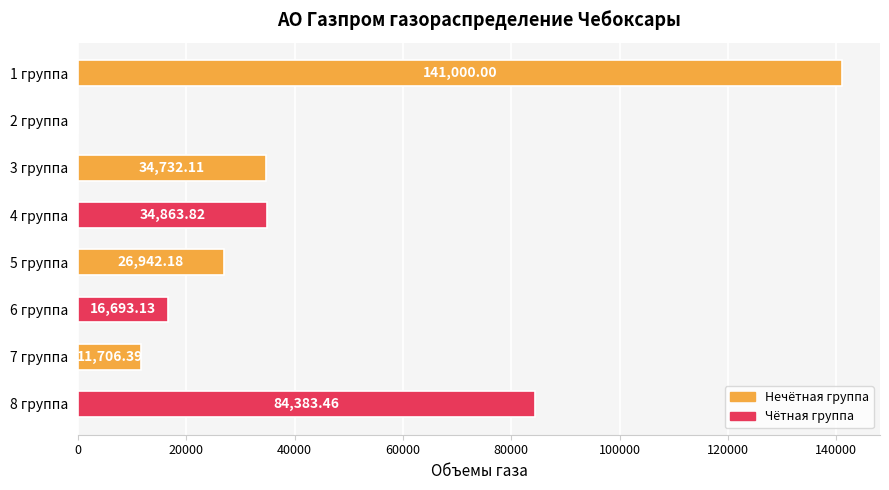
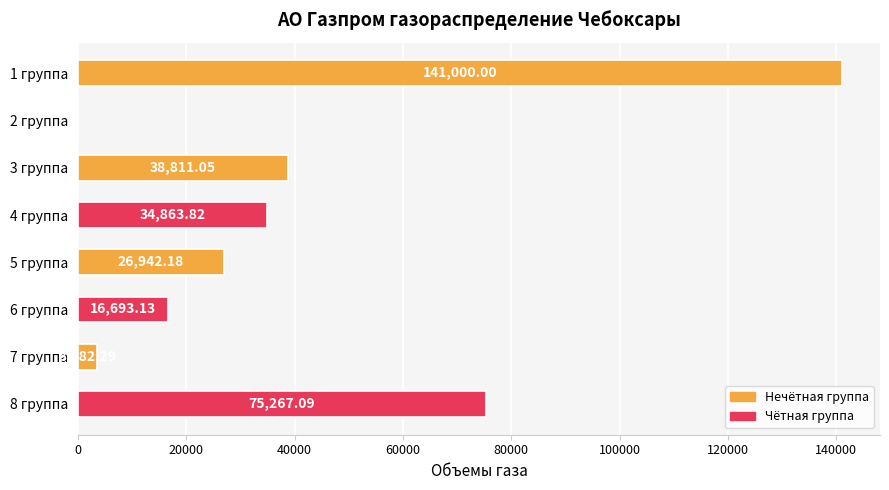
  {
    "1 группа": "141,000.00",
-   "3 группа": "34,732.11",
+   "3 группа": "38,811.05",
    "4 группа": "34,863.82",
    "5 группа": "26,942.18",
    "6 группа": "16,693.13",
-   "7 группа": "12000",
-   "8 группа": "84,383.46"
+   "7 группа": "3000",
+   "8 группа": "75,267.09"
  }
